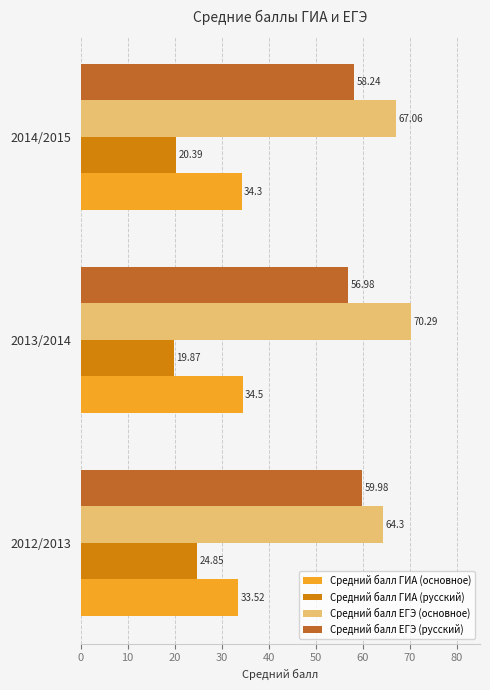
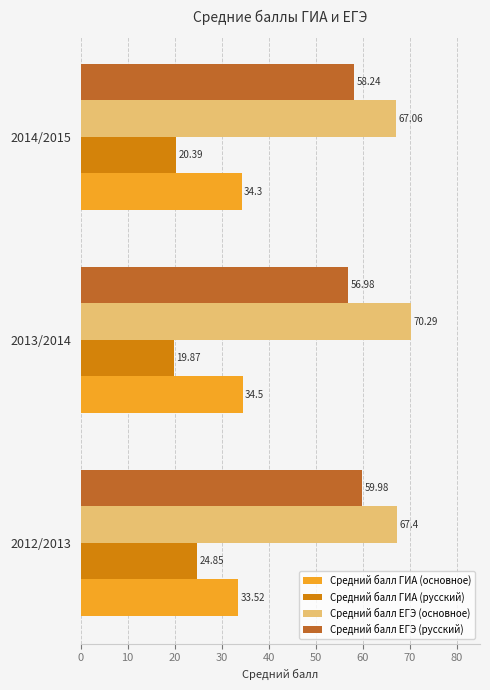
  {
    "Средний балл ЕГЭ (основное)": {
      "2014/2015": 67.06,
      "2013/2014": 70.29,
-     "2012/2013": 64.3
+     "2012/2013": 67.4
    }
  }
